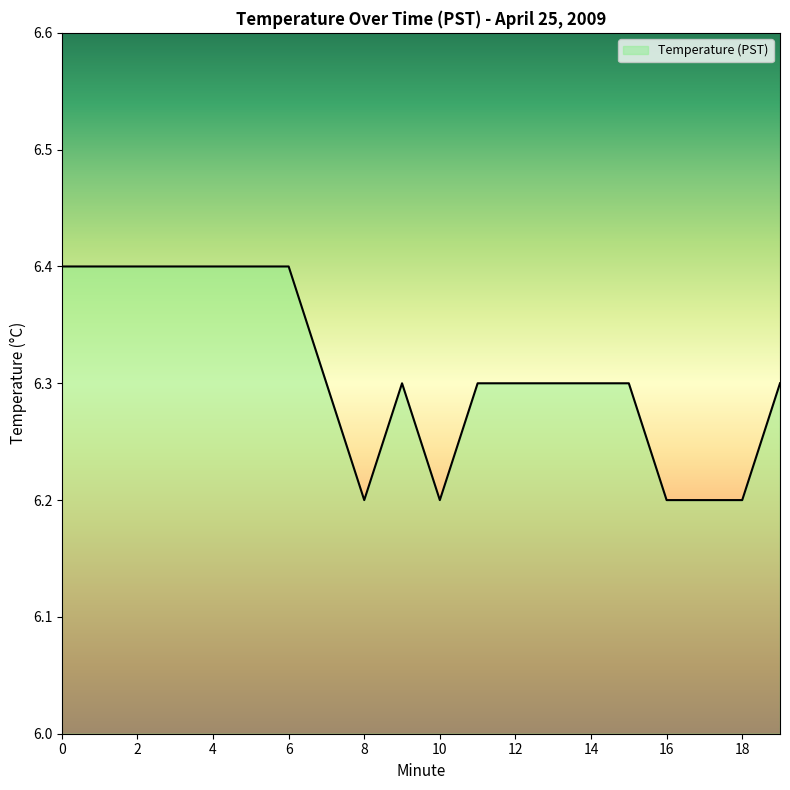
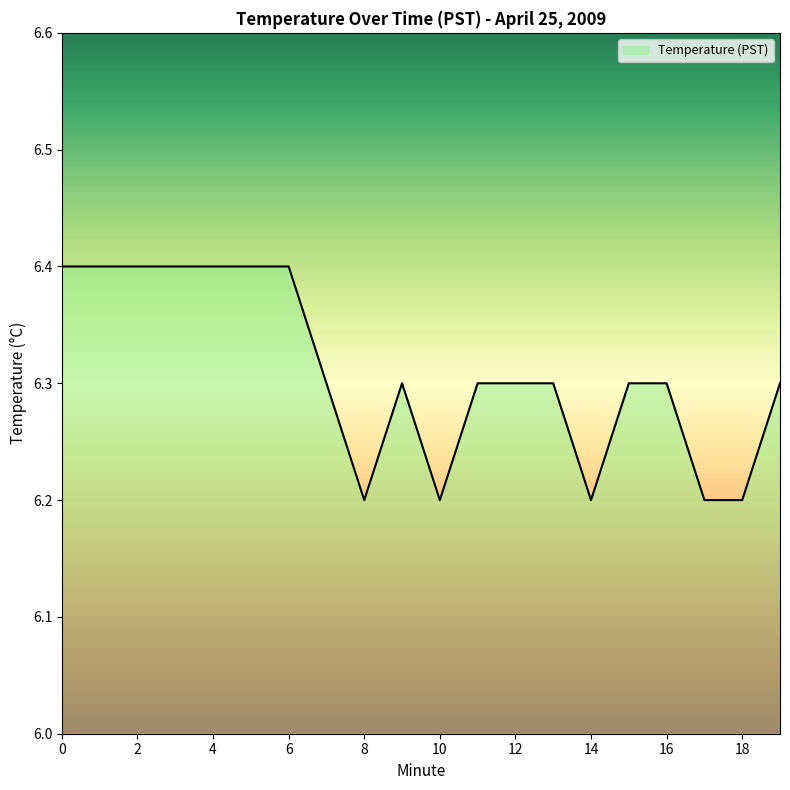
  {
    "0": 6.4,
    "2": 6.4,
    "4": 6.4,
    "6": 6.4,
    "8": 6.2,
    "10": 6.2,
    "12": 6.3,
-   "14": 6.3,
-   "16": 6.2,
+   "14": 6.2,
+   "16": 6.3,
    "18": 6.2
  }
